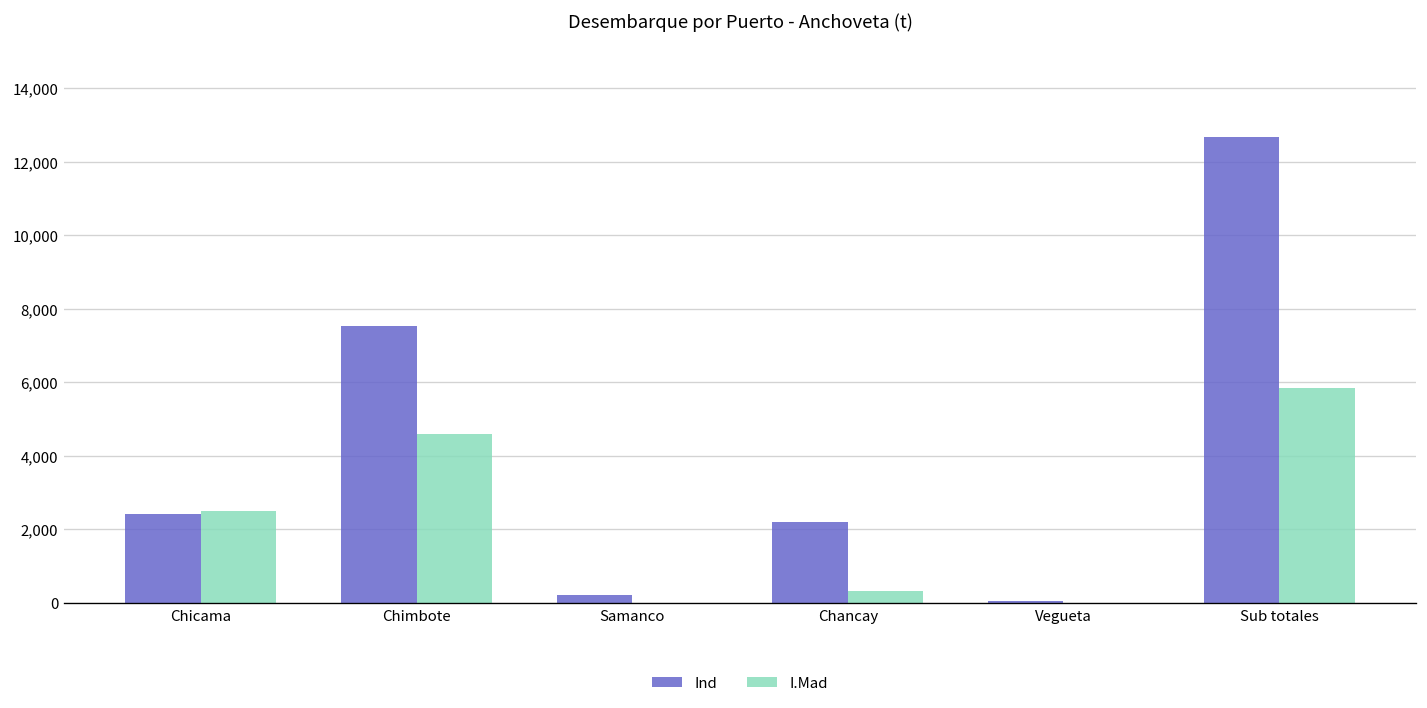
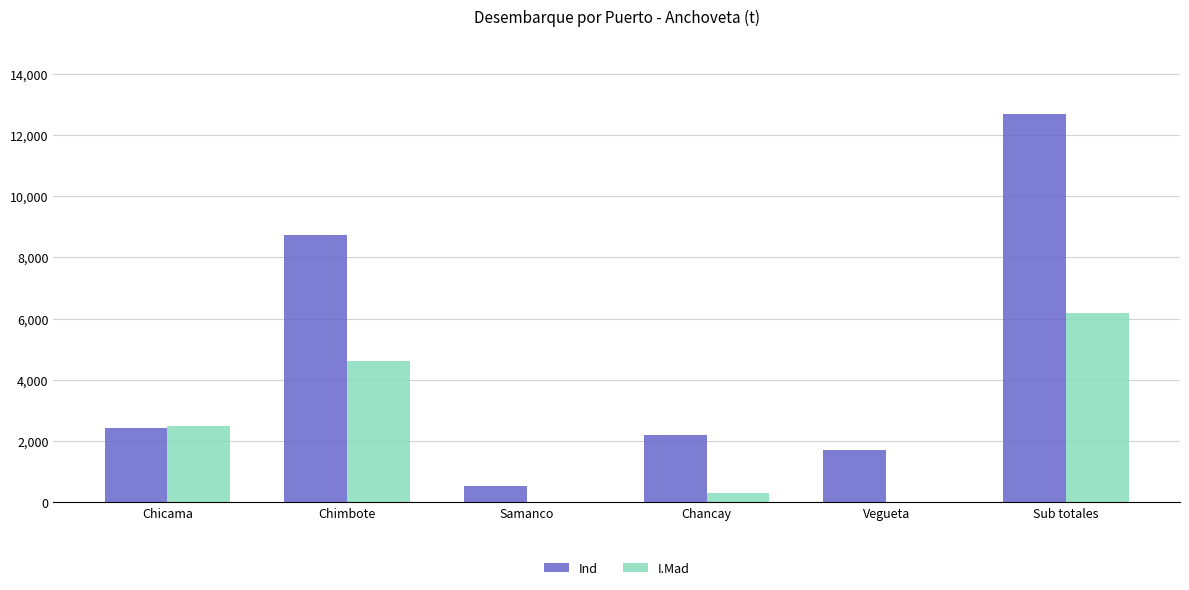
  {
    "Ind": {
      "Chicama": "2,400",
-     "Chimbote": "7,500",
-     "Samanco": "200",
+     "Chimbote": "8,700",
+     "Samanco": "500",
      "Chancay": "2,200",
-     "Vegueta": "0",
+     "Vegueta": "1,700",
      "Sub totales": "12,700"
    },
    "I.Mad": {
      "Chicama": "2,500",
      "Chimbote": "4,600",
      "Samanco": "0",
      "Chancay": "300",
      "Vegueta": "0",
-     "Sub totales": "5,800"
+     "Sub totales": "6,200"
    }
  }
